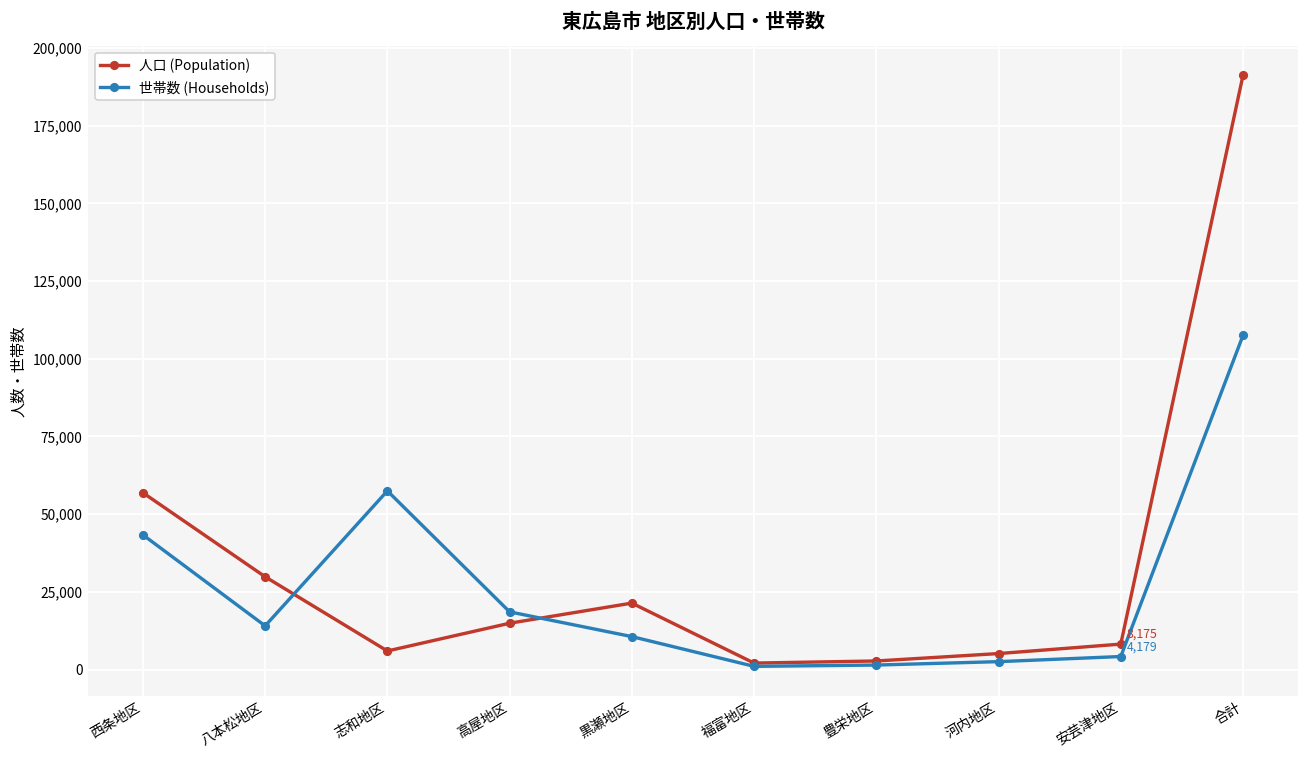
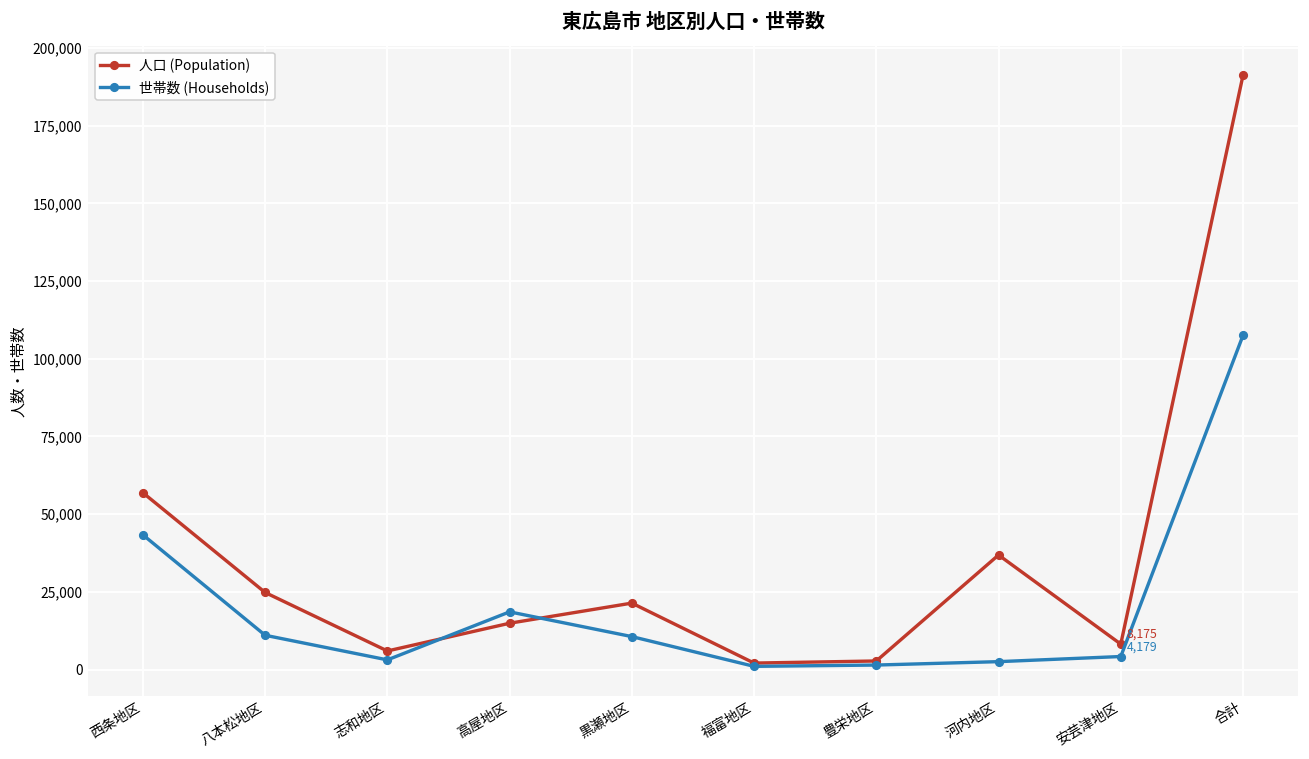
  {
    "人口 (Population)": {
      "西条地区": "57,000",
-     "八本松地区": "30,000",
+     "八本松地区": "25,000",
      "志和地区": "6,000",
      "高屋地区": "15,000",
      "黒瀬地区": "21,000",
      "福富地区": "2,000",
      "豊栄地区": "3,000",
-     "河内地区": "5,000",
+     "河内地区": "37,000",
      "合計": "191,000"
    },
    "世帯数 (Households)": {
      "西条地区": "43,000",
-     "八本松地区": "14,000",
-     "志和地区": "57,000",
+     "八本松地区": "11,000",
+     "志和地区": "3,000",
      "高屋地区": "19,000",
      "黒瀬地区": "11,000",
      "福富地区": "1,000",
      "豊栄地区": "1,000",
      "河内地区": "3,000",
      "合計": "107,000"
    }
  }
